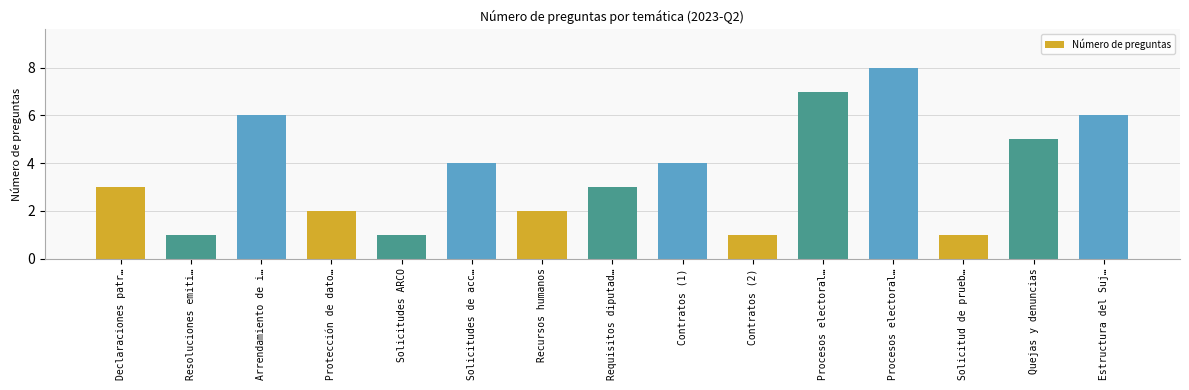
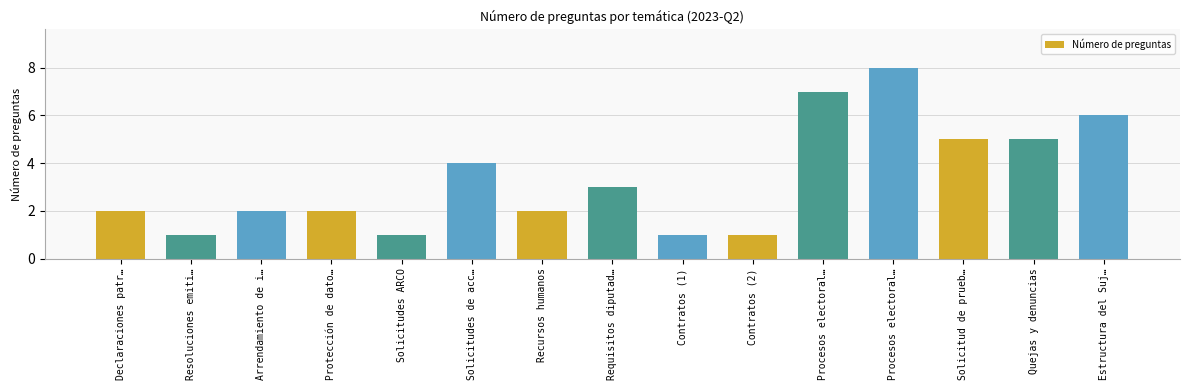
  {
-   "Declaraciones patr…": 3,
+   "Declaraciones patr…": 2,
    "Resoluciones emiti…": 1,
-   "Arrendamiento de i…": 6,
+   "Arrendamiento de i…": 2,
    "Protección de dato…": 2,
    "Solicitudes ARCO": 1,
    "Solicitudes de acc…": 4,
    "Recursos humanos": 2,
    "Requisitos diputad…": 3,
-   "Contratos (1)": 4,
+   "Contratos (1)": 1,
    "Contratos (2)": 1,
-   "Solicitud de prueb…": 1,
+   "Solicitud de prueb…": 5,
    "Quejas y denuncias": 5,
    "Estructura del Suj…": 6
  }
